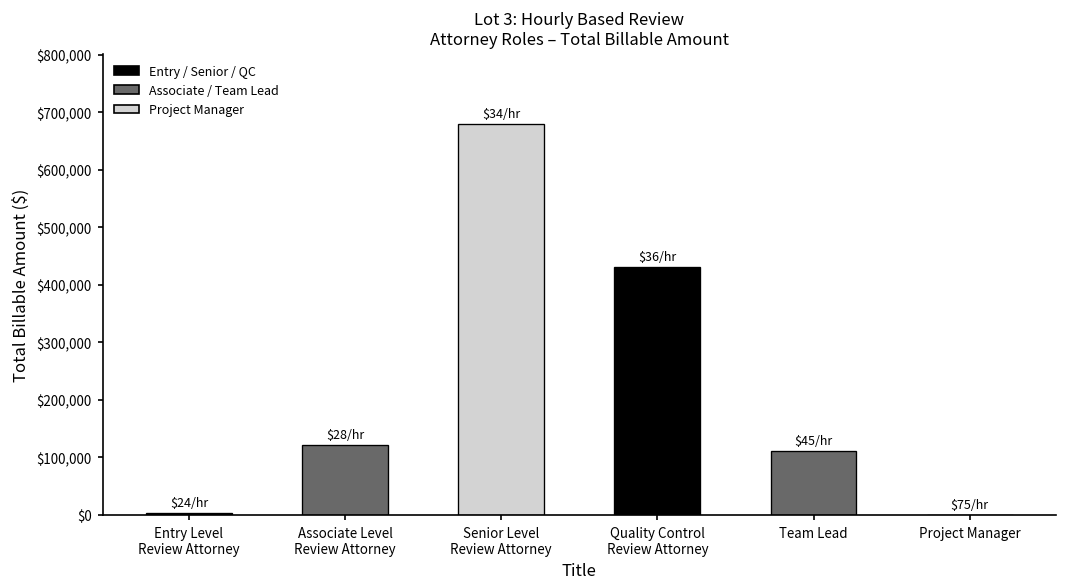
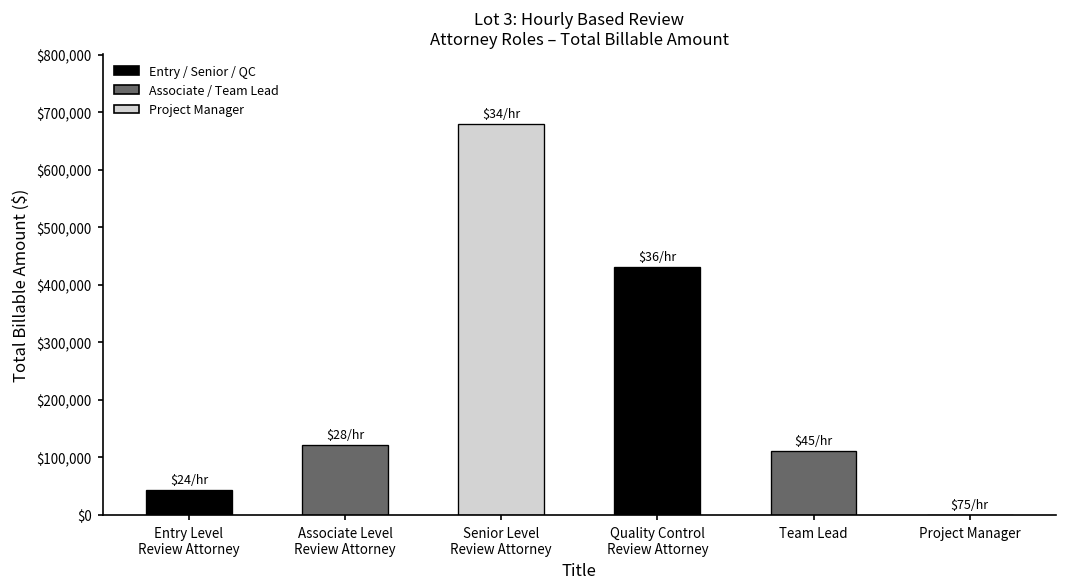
  {
-   "Entry Level Review Attorney": "$0"
+   "Entry Level Review Attorney": "$40,000"
  }
